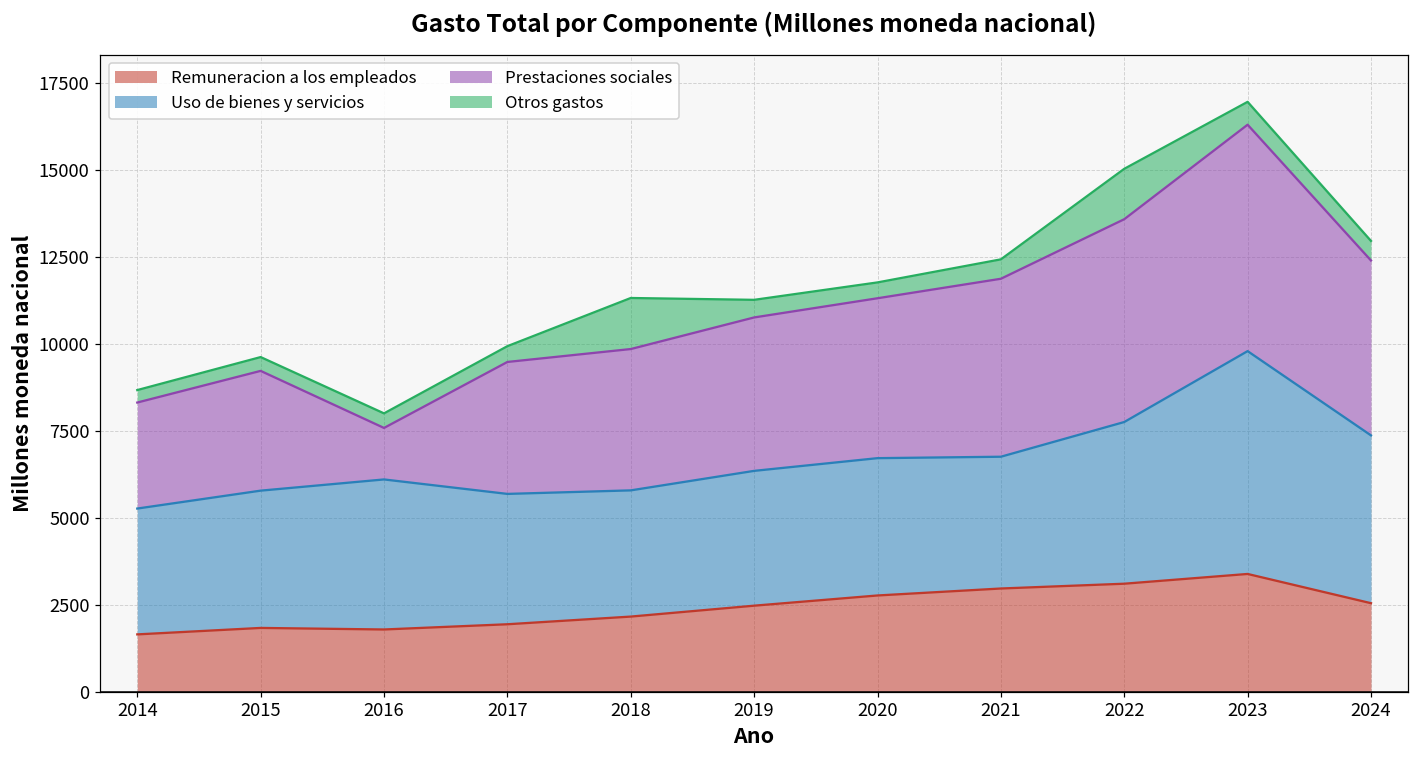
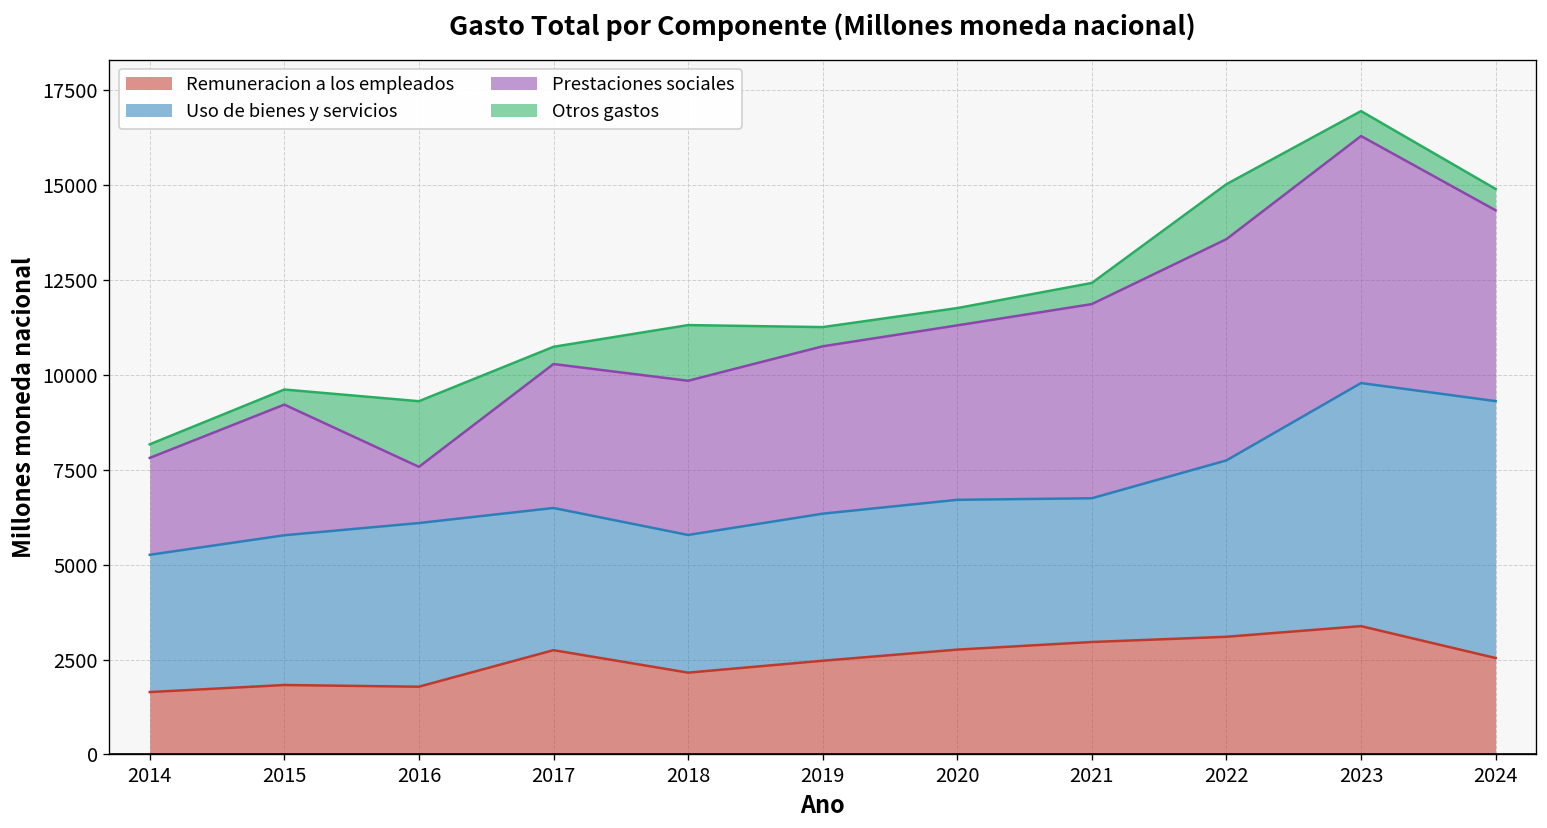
  {
    "Remuneracion a los empleados": {
      "2014": 1600,
      "2015": 1800,
      "2016": 1800,
-     "2017": 1900,
+     "2017": 2700,
      "2018": 2200,
      "2019": 2500,
      "2020": 2800,
      "2021": 3000,
      "2022": 3100,
      "2023": 3400,
      "2024": 2500
    },
    "Uso de bienes y servicios": {
      "2014": 3600,
      "2015": 3900,
      "2016": 4300,
      "2017": 3700,
      "2018": 3600,
      "2019": 3900,
      "2020": 3900,
      "2021": 3800,
      "2022": 4600,
      "2023": 6400,
-     "2024": 4800
+     "2024": 6800
    },
    "Prestaciones sociales": {
-     "2014": 3000,
+     "2014": 2600,
      "2015": 3400,
      "2016": 1500,
      "2017": 3800,
      "2018": 4100,
      "2019": 4400,
      "2020": 4600,
      "2021": 5100,
      "2022": 5800,
      "2023": 6500,
      "2024": 5000
    },
    "Otros gastos": {
      "2014": 400,
      "2015": 400,
-     "2016": 400,
+     "2016": 1700,
      "2017": 500,
      "2018": 1500,
      "2019": 500,
      "2020": 500,
      "2021": 600,
      "2022": 1400,
      "2023": 700,
      "2024": 600
    }
  }
